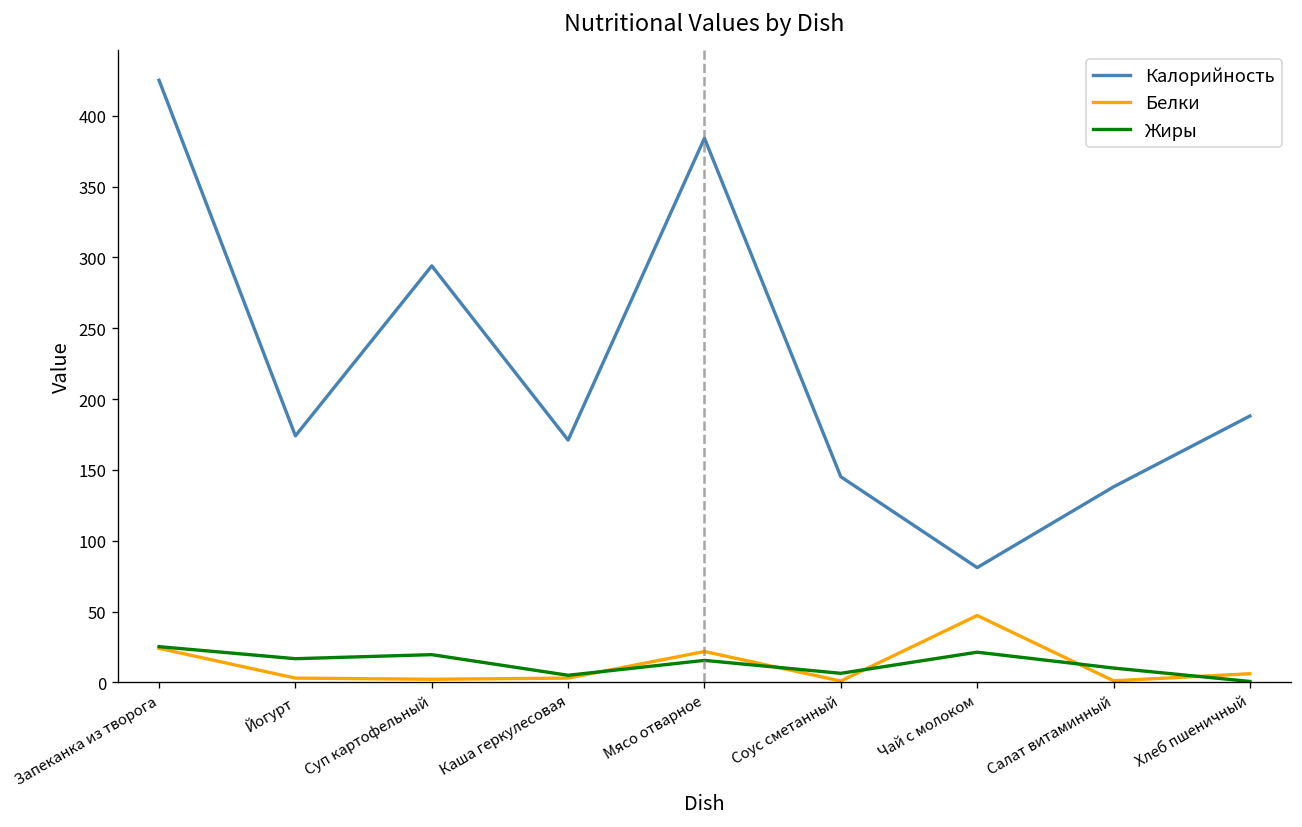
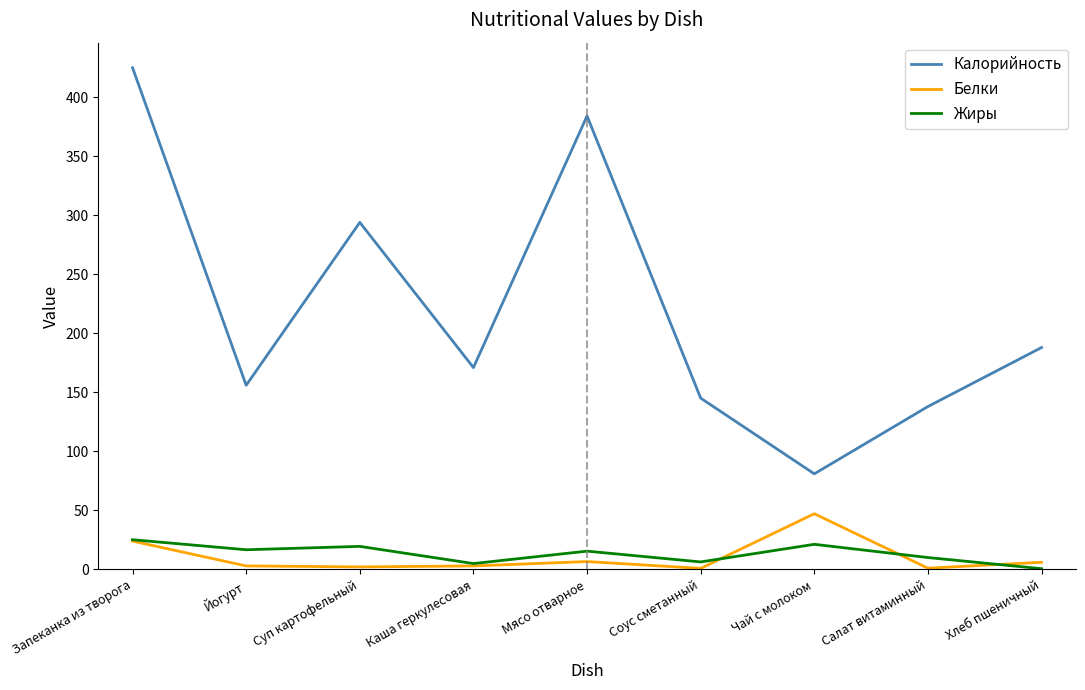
  {
    "Калорийность": {
      "Запеканка из творога": 425,
-     "Йогурт": 174,
+     "Йогурт": 156,
      "Суп картофельный": 294,
      "Каша геркулесовая": 171,
      "Мясо отварное": 384,
      "Соус сметанный": 145,
      "Чай с молоком": 81,
      "Салат витаминный": 138,
      "Хлеб пшеничный": 188
    },
    "Белки": {
      "Йогурт": 3,
      "Суп картофельный": 2,
-     "Мясо отварное": 22,
+     "Мясо отварное": 7,
      "Соус сметанный": 1,
      "Чай с молоком": 47,
      "Салат витаминный": 1,
      "Хлеб пшеничный": 6
    },
    "Жиры": {
      "Йогурт": 17,
      "Суп картофельный": 20,
      "Мясо отварное": 16,
      "Соус сметанный": 6,
      "Чай с молоком": 21,
      "Салат витаминный": 10,
      "Хлеб пшеничный": 1
    }
  }
